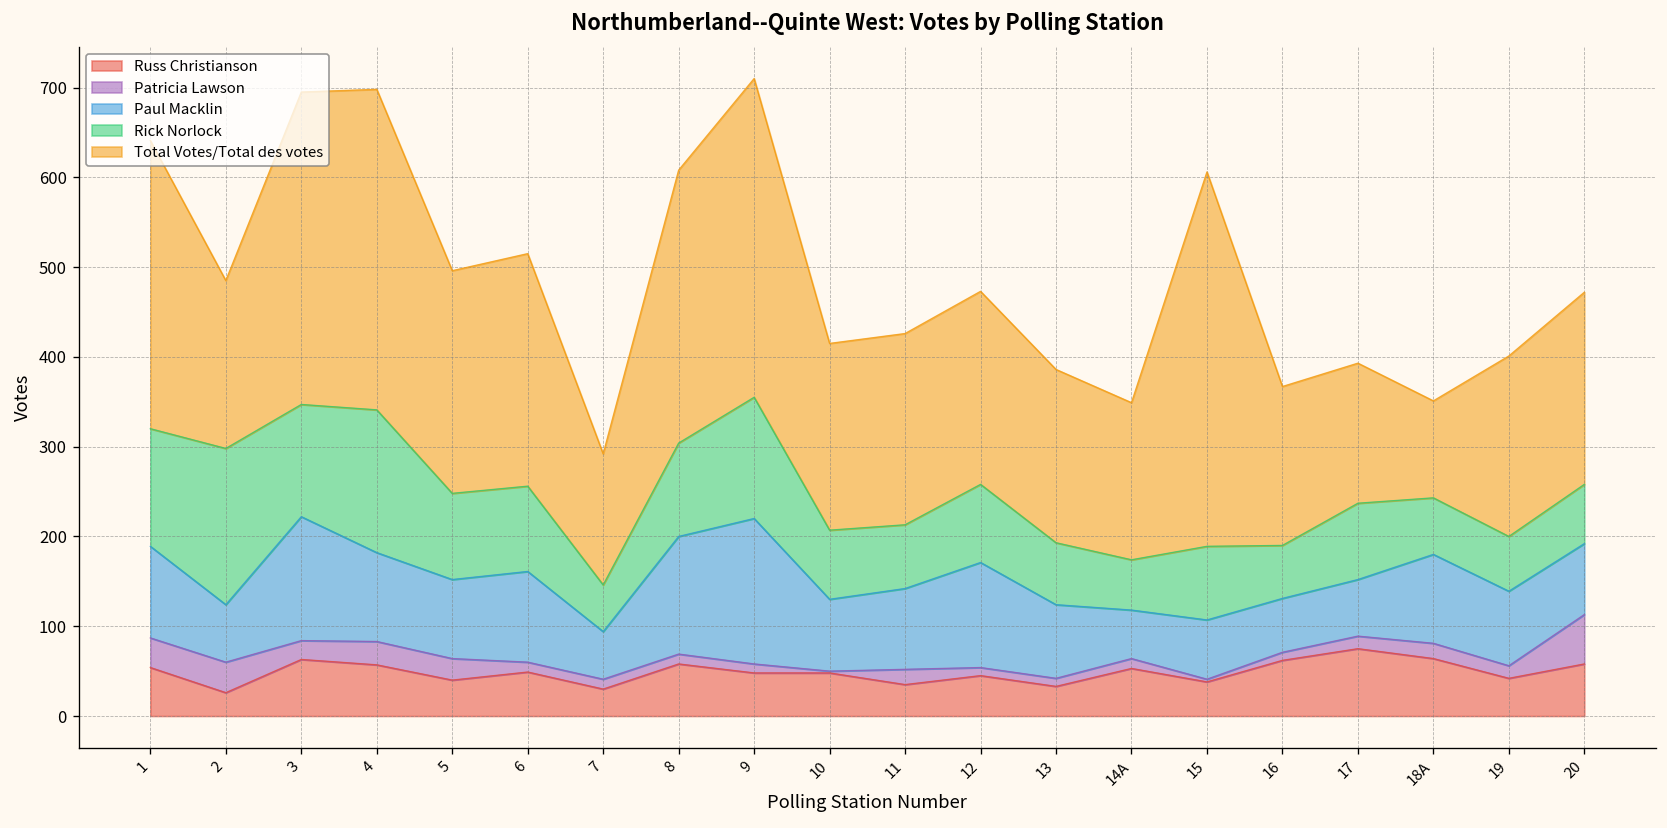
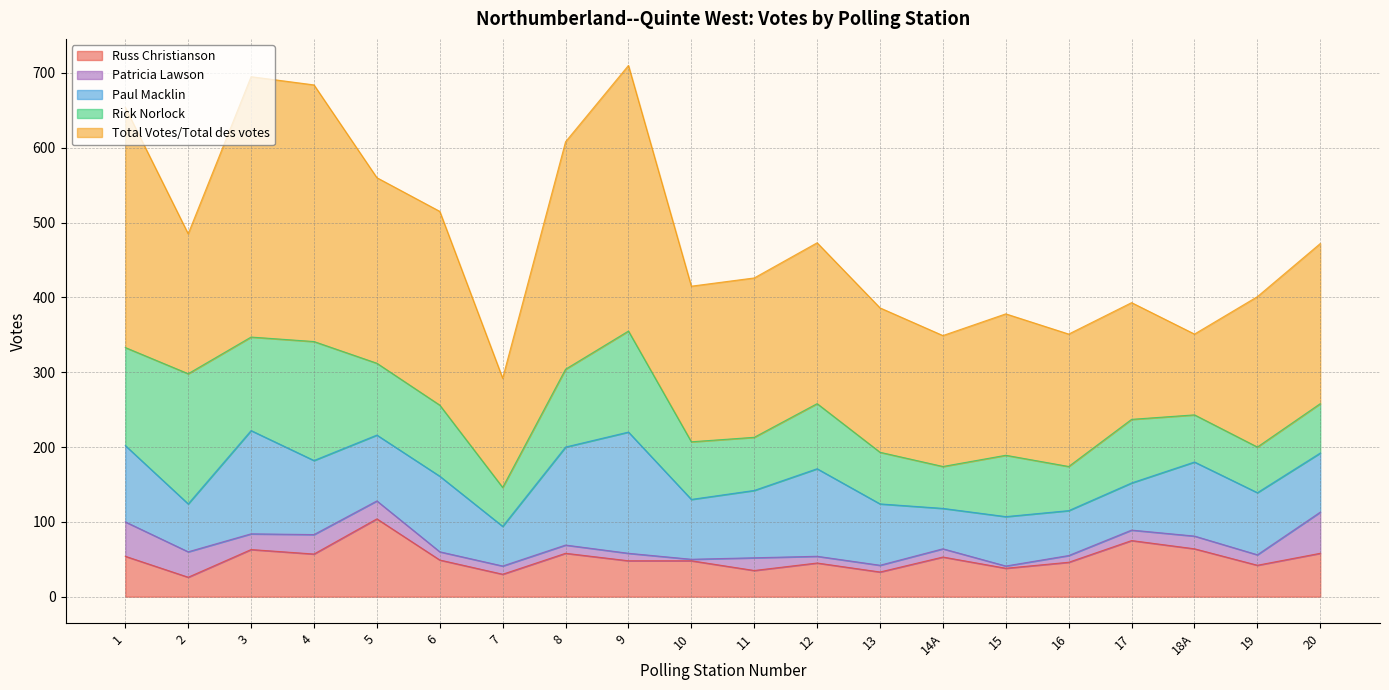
  {
    "Russ Christianson": {
      "1": 50,
      "2": 30,
      "3": 60,
      "4": 60,
-     "5": 40,
+     "5": 100,
      "6": 50,
      "7": 30,
      "8": 60,
      "9": 50,
      "11": 40,
      "12": 50,
      "13": 30,
      "14A": 50,
-     "16": 60,
+     "16": 50,
      "17": 80,
      "18A": 60,
      "19": 40,
      "20": 60
    },
    "Patricia Lawson": {
-     "1": 30,
+     "1": 50,
      "2": 30,
      "3": 20,
      "4": 30,
      "5": 20,
      "6": 10,
      "7": 10,
      "8": 10,
      "9": 10,
      "11": 20,
      "12": 10,
      "13": 10,
      "14A": 10,
      "16": 10,
      "17": 10,
      "18A": 20,
      "19": 10,
      "20": 60
    },
    "Paul Macklin": {
      "1": 100,
      "2": 60,
      "3": 140,
      "4": 100,
      "5": 90,
      "6": 100,
      "7": 50,
      "8": 130,
      "9": 160,
      "10": 80,
      "11": 90,
      "12": 120,
      "13": 80,
      "14A": 50,
      "15": 70,
      "16": 60,
      "17": 60,
      "18A": 100,
      "19": 80,
      "20": 80
    },
    "Rick Norlock": {
      "1": 130,
      "2": 170,
      "3": 130,
      "4": 160,
      "5": 100,
      "6": 100,
      "7": 50,
      "8": 100,
      "9": 140,
      "10": 80,
      "11": 70,
      "12": 90,
      "13": 70,
      "14A": 60,
      "15": 80,
      "16": 60,
      "17": 90,
      "18A": 60,
      "19": 60,
      "20": 70
    },
    "Total Votes/Total des votes": {
      "2": 190,
-     "4": 360,
+     "4": 340,
      "5": 250,
      "6": 260,
      "7": 150,
      "8": 300,
      "9": 360,
      "10": 210,
      "11": 210,
      "12": 220,
      "13": 190,
      "14A": 180,
-     "15": 420,
+     "15": 190,
      "16": 180,
      "17": 160,
      "18A": 110,
      "19": 200,
      "20": 210
    }
  }
